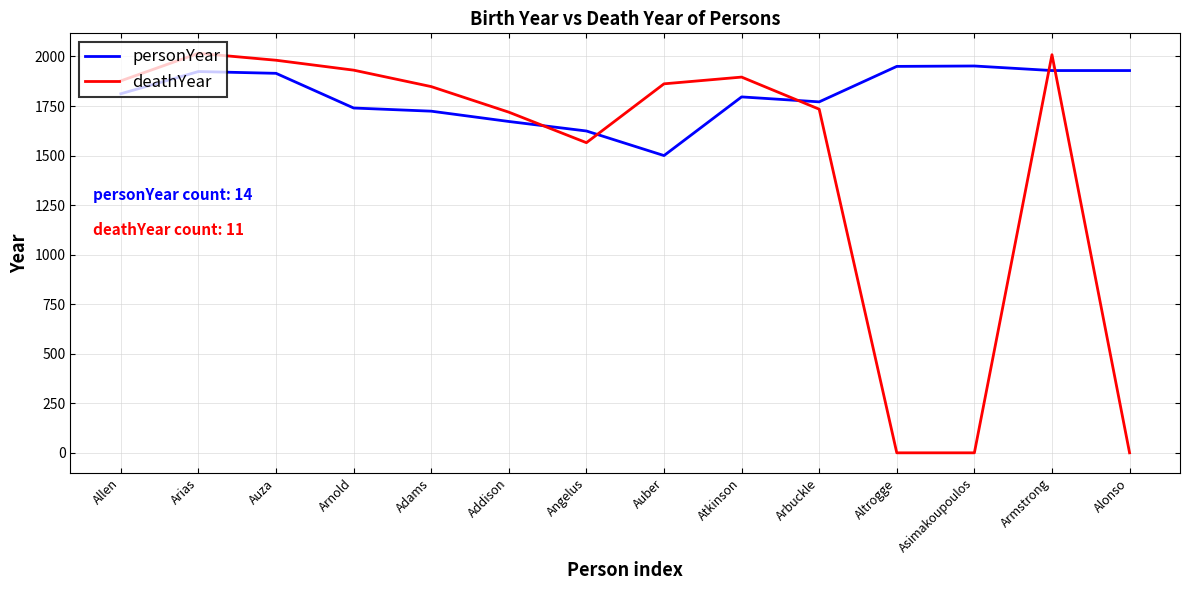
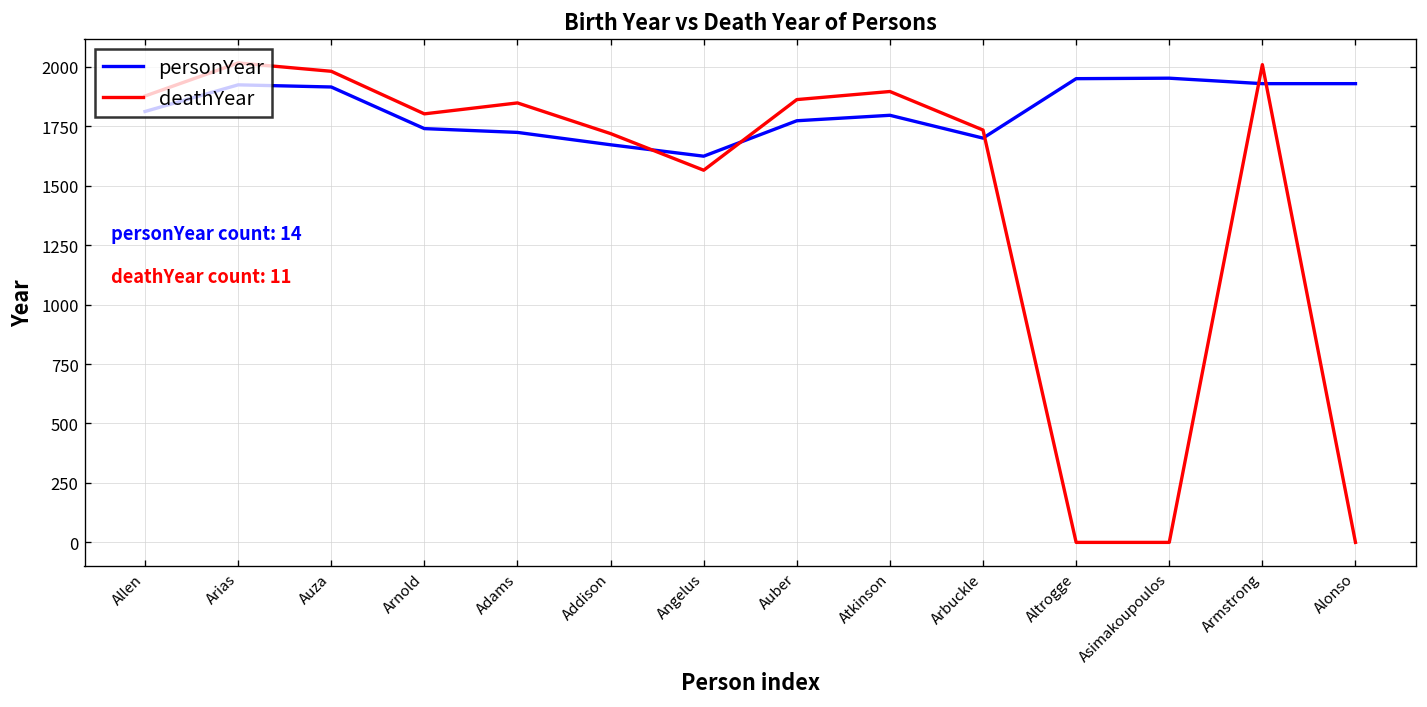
  {
    "personYear": {
      "Auza": 1920,
      "Arnold": 1740,
      "Adams": 1720,
      "Addison": 1670,
      "Angelus": 1620,
-     "Auber": 1500,
+     "Auber": 1770,
      "Atkinson": 1800,
-     "Arbuckle": 1770,
+     "Arbuckle": 1700,
      "Altrogge": 1950,
      "Asimakoupoulos": 1950,
      "Armstrong": 1930,
      "Alonso": 1930
    },
    "deathYear": {
      "Auza": 1980,
-     "Arnold": 1930,
+     "Arnold": 1800,
      "Adams": 1850,
      "Addison": 1720,
      "Angelus": 1570,
      "Auber": 1860,
      "Atkinson": 1900,
      "Arbuckle": 1730,
      "Altrogge": 0,
      "Asimakoupoulos": 0,
      "Armstrong": 2010,
      "Alonso": 0
    }
  }
